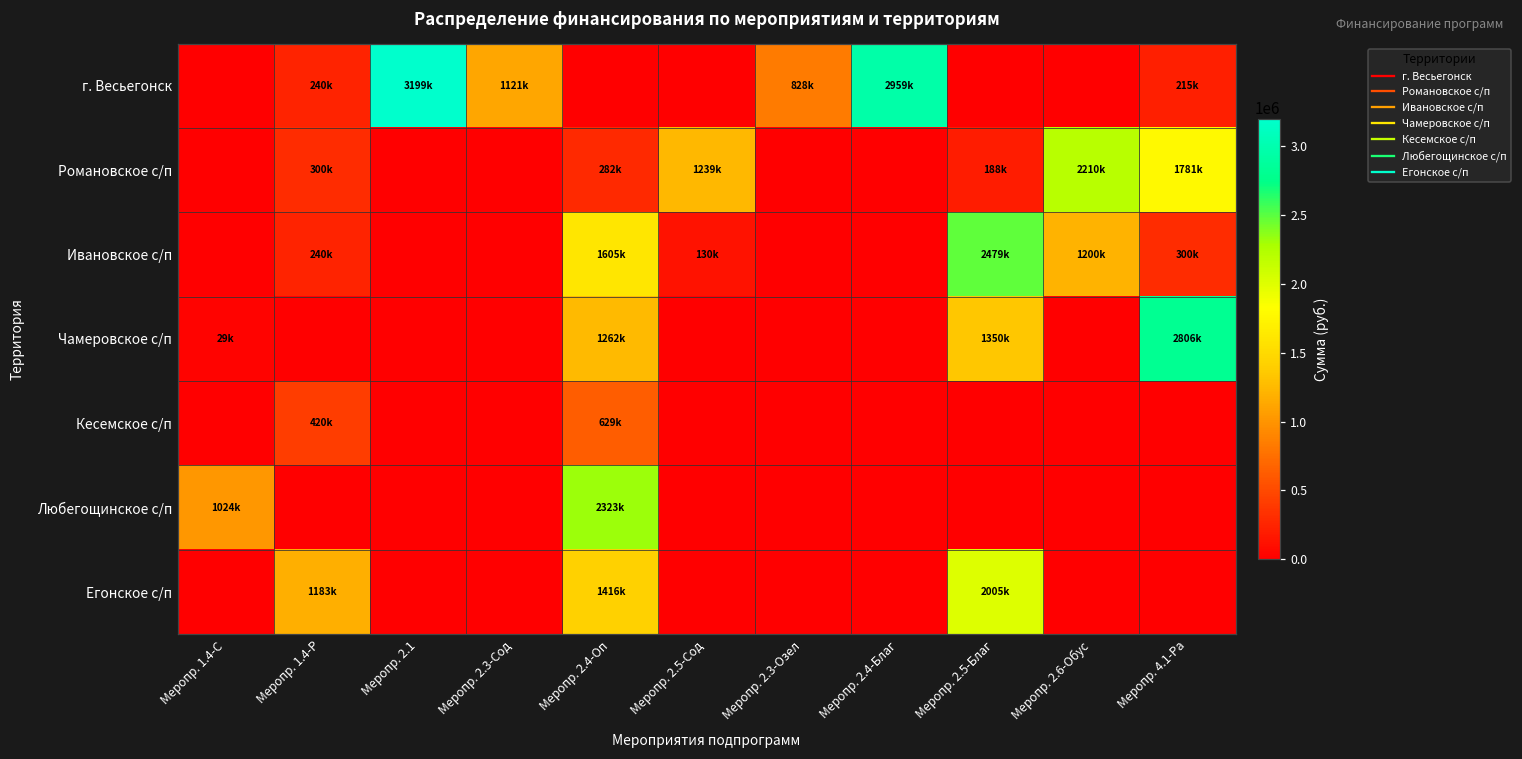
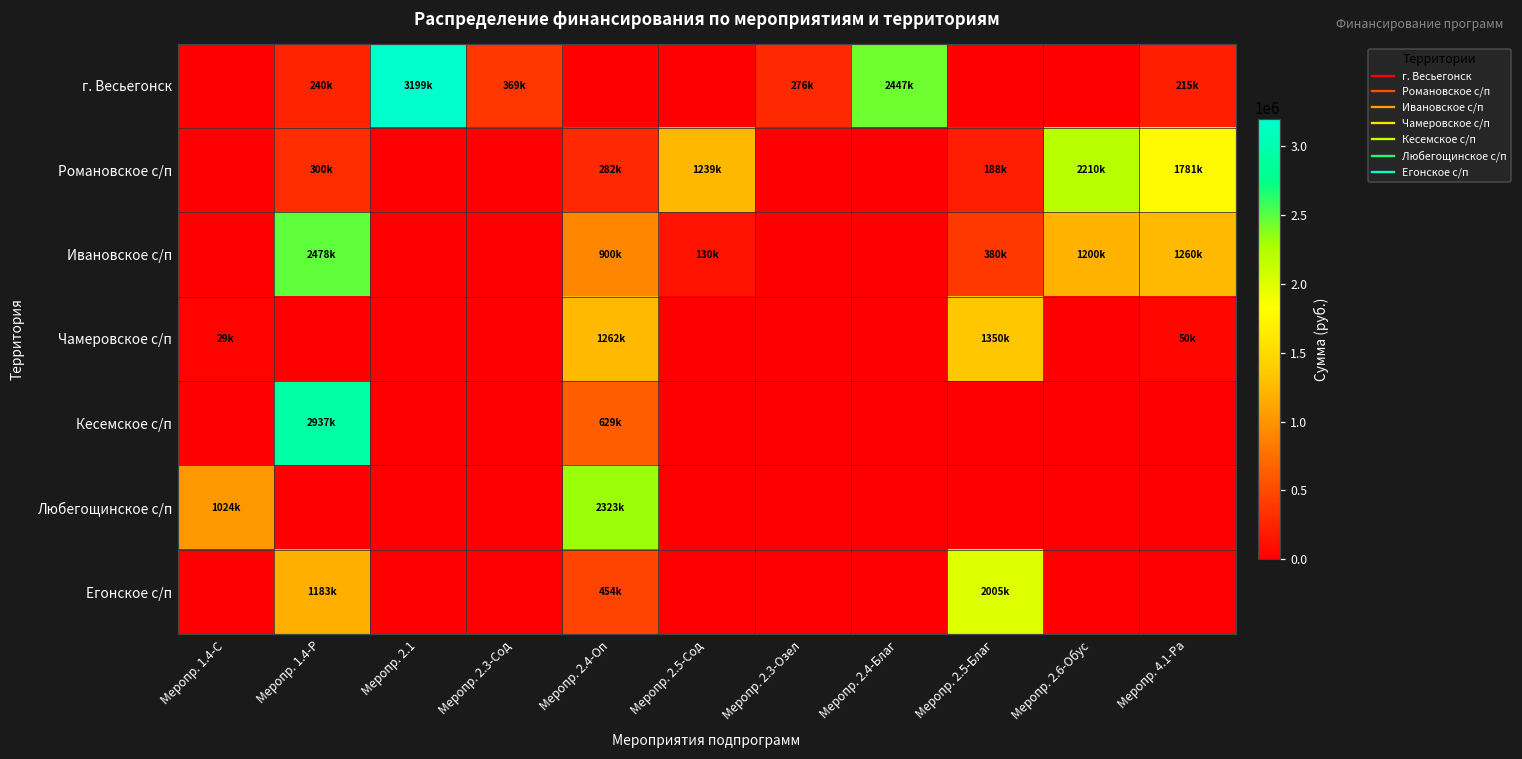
  {
    "г. Весьегонск": {
      "Меропр. 1.4-Р": "240k",
      "Меропр. 2.1": "3199k",
-     "Меропр. 2.3-Сод": "1121k",
-     "Меропр. 2.3-Озел": "828k",
-     "Меропр. 2.4-Благ": "2959k",
+     "Меропр. 2.3-Сод": "369k",
+     "Меропр. 2.3-Озел": "276k",
+     "Меропр. 2.4-Благ": "2447k",
      "Меропр. 4.1-Ра": "215k"
    },
    "Романовское с/п": {
      "Меропр. 1.4-Р": "300k",
      "Меропр. 2.4-Оп": "282k",
      "Меропр. 2.5-Сод": "1239k",
      "Меропр. 2.5-Благ": "188k",
      "Меропр. 2.6-Обус": "2210k",
      "Меропр. 4.1-Ра": "1781k"
    },
    "Ивановское с/п": {
-     "Меропр. 1.4-Р": "240k",
-     "Меропр. 2.4-Оп": "1605k",
+     "Меропр. 1.4-Р": "2478k",
+     "Меропр. 2.4-Оп": "900k",
      "Меропр. 2.5-Сод": "130k",
-     "Меропр. 2.5-Благ": "2479k",
+     "Меропр. 2.5-Благ": "380k",
      "Меропр. 2.6-Обус": "1200k",
-     "Меропр. 4.1-Ра": "300k"
+     "Меропр. 4.1-Ра": "1260k"
    },
    "Чамеровское с/п": {
      "Меропр. 1.4-С": "29k",
      "Меропр. 2.4-Оп": "1262k",
      "Меропр. 2.5-Благ": "1350k",
-     "Меропр. 4.1-Ра": "2806k"
+     "Меропр. 4.1-Ра": "50k"
    },
    "Кесемское с/п": {
-     "Меропр. 1.4-Р": "420k",
+     "Меропр. 1.4-Р": "2937k",
      "Меропр. 2.4-Оп": "629k"
    },
    "Любегощинское с/п": {
      "Меропр. 1.4-С": "1024k",
      "Меропр. 2.4-Оп": "2323k"
    },
    "Егонское с/п": {
      "Меропр. 1.4-Р": "1183k",
-     "Меропр. 2.4-Оп": "1416k",
+     "Меропр. 2.4-Оп": "454k",
      "Меропр. 2.5-Благ": "2005k"
    }
  }
